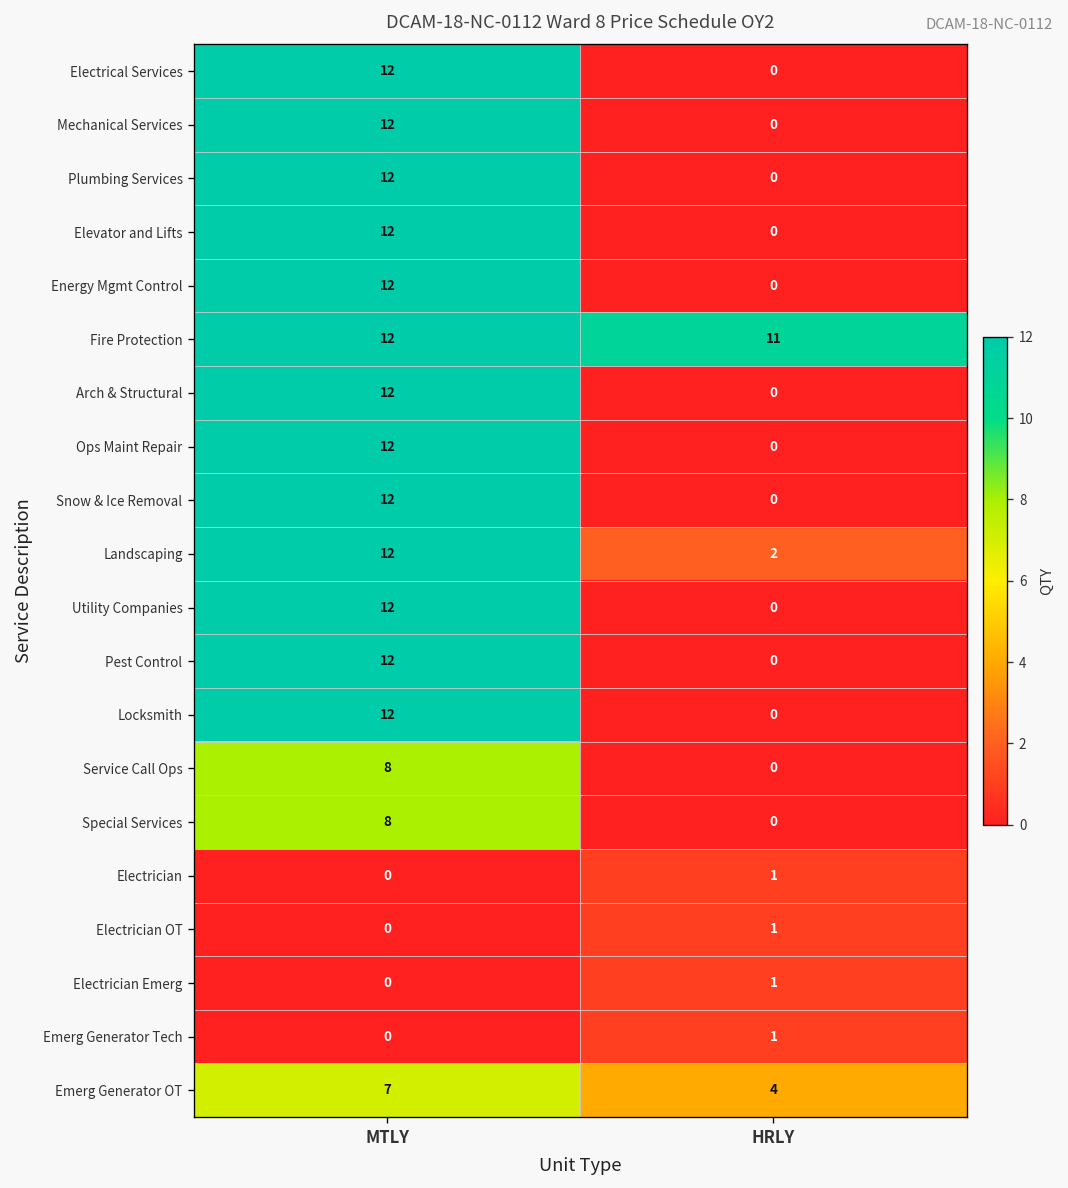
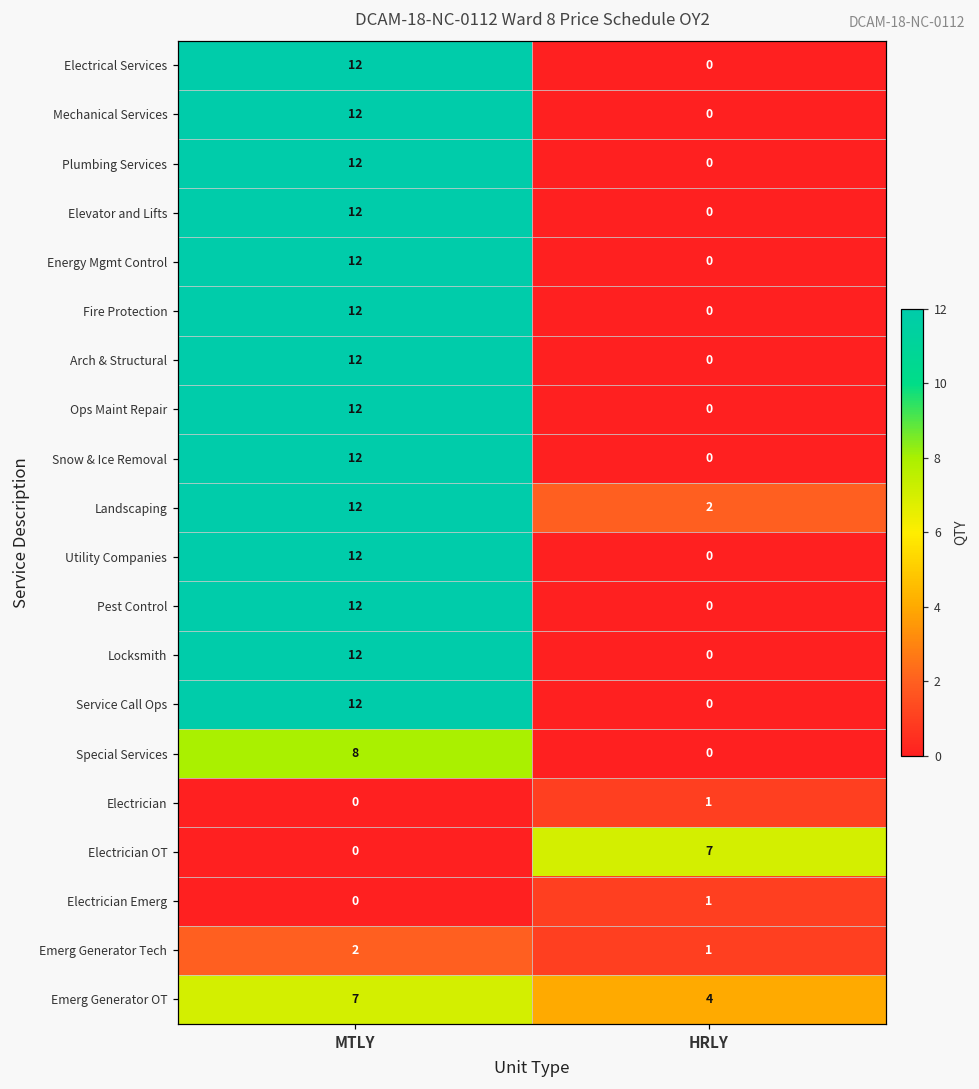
  {
    "Electrical Services": {
      "MTLY": 12,
      "HRLY": 0
    },
    "Mechanical Services": {
      "MTLY": 12,
      "HRLY": 0
    },
    "Plumbing Services": {
      "MTLY": 12,
      "HRLY": 0
    },
    "Elevator and Lifts": {
      "MTLY": 12,
      "HRLY": 0
    },
    "Energy Mgmt Control": {
      "MTLY": 12,
      "HRLY": 0
    },
    "Fire Protection": {
      "MTLY": 12,
-     "HRLY": 11
+     "HRLY": 0
    },
    "Arch & Structural": {
      "MTLY": 12,
      "HRLY": 0
    },
    "Ops Maint Repair": {
      "MTLY": 12,
      "HRLY": 0
    },
    "Snow & Ice Removal": {
      "MTLY": 12,
      "HRLY": 0
    },
    "Landscaping": {
      "MTLY": 12,
      "HRLY": 2
    },
    "Utility Companies": {
      "MTLY": 12,
      "HRLY": 0
    },
    "Pest Control": {
      "MTLY": 12,
      "HRLY": 0
    },
    "Locksmith": {
      "MTLY": 12,
      "HRLY": 0
    },
    "Service Call Ops": {
-     "MTLY": 8,
+     "MTLY": 12,
      "HRLY": 0
    },
    "Special Services": {
      "MTLY": 8,
      "HRLY": 0
    },
    "Electrician": {
      "MTLY": 0,
      "HRLY": 1
    },
    "Electrician OT": {
      "MTLY": 0,
-     "HRLY": 1
+     "HRLY": 7
    },
    "Electrician Emerg": {
      "MTLY": 0,
      "HRLY": 1
    },
    "Emerg Generator Tech": {
-     "MTLY": 0,
+     "MTLY": 2,
      "HRLY": 1
    },
    "Emerg Generator OT": {
      "MTLY": 7,
      "HRLY": 4
    }
  }
